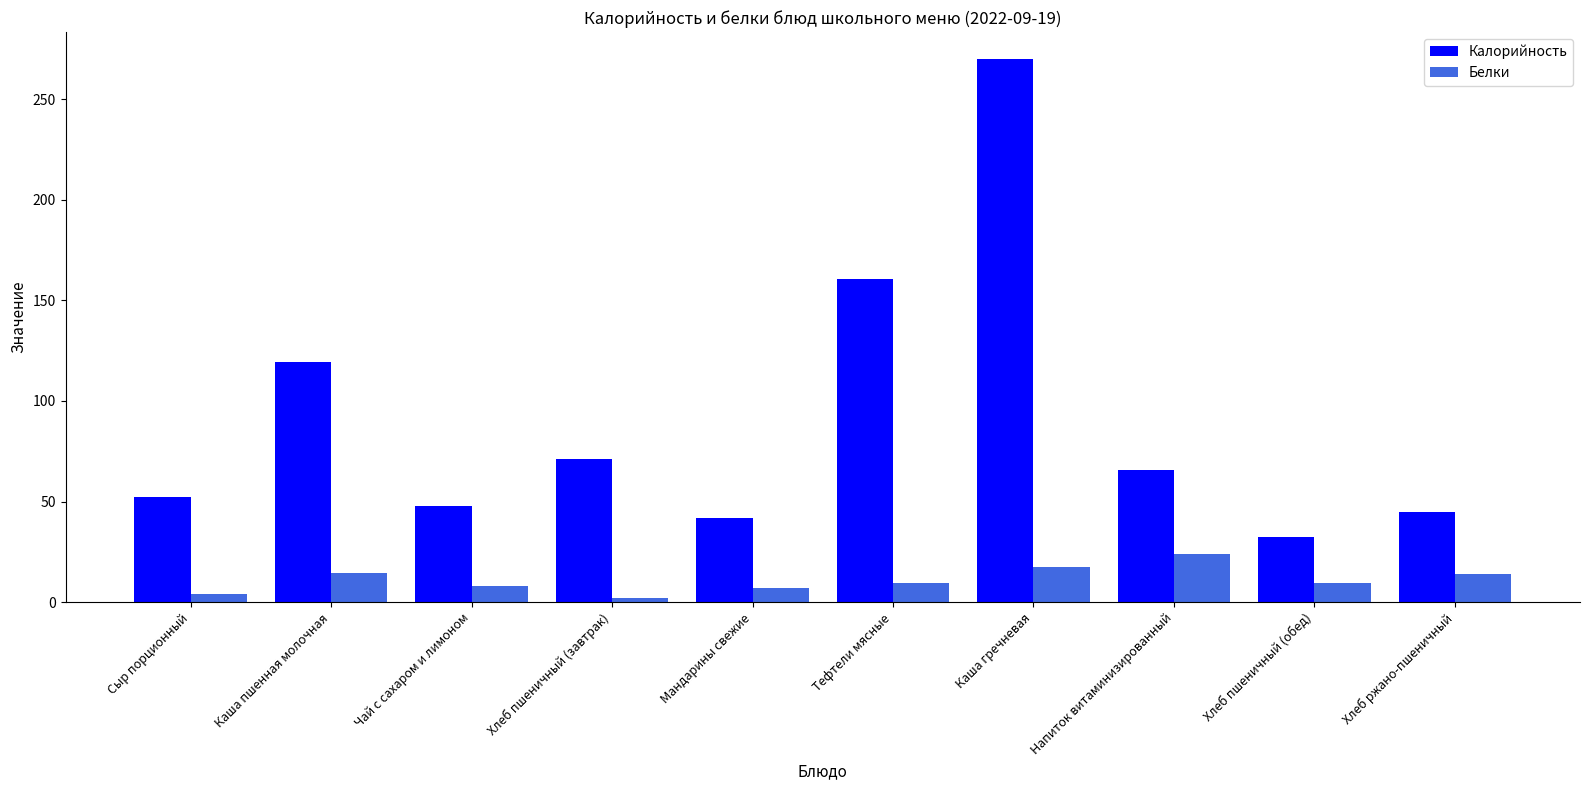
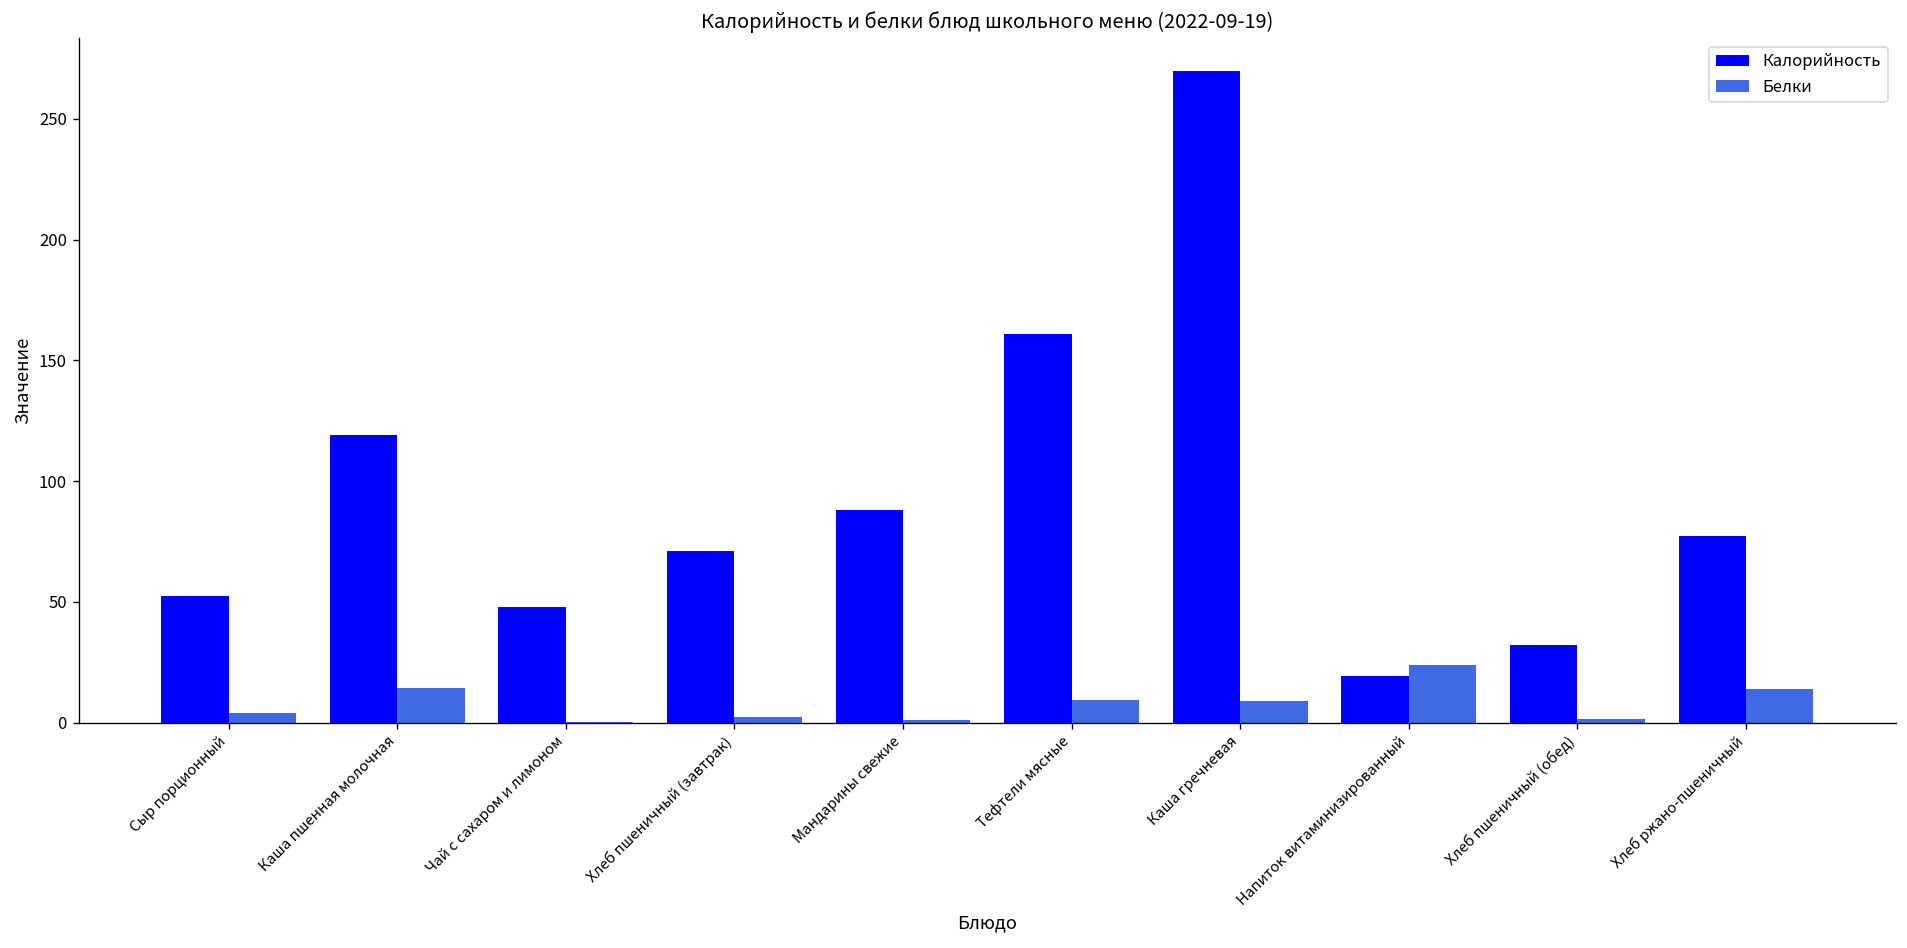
  {
    "Калорийность": {
      "Сыр порционный": 53,
      "Каша пшенная молочная": 119,
      "Чай с сахаром и лимоном": 48,
      "Хлеб пшеничный (завтрак)": 71,
-     "Мандарины свежие": 42,
+     "Мандарины свежие": 88,
      "Тефтели мясные": 161,
      "Каша гречневая": 270,
-     "Напиток витаминизированный": 66,
+     "Напиток витаминизированный": 19,
      "Хлеб пшеничный (обед)": 32,
-     "Хлеб ржано-пшеничный": 45
+     "Хлеб ржано-пшеничный": 77
    },
    "Белки": {
      "Сыр порционный": 4,
      "Каша пшенная молочная": 14,
-     "Чай с сахаром и лимоном": 8,
+     "Чай с сахаром и лимоном": 0,
      "Хлеб пшеничный (завтрак)": 2,
-     "Мандарины свежие": 7,
+     "Мандарины свежие": 1,
      "Тефтели мясные": 9,
-     "Каша гречневая": 17,
+     "Каша гречневая": 9,
      "Напиток витаминизированный": 24,
-     "Хлеб пшеничный (обед)": 10,
+     "Хлеб пшеничный (обед)": 2,
      "Хлеб ржано-пшеничный": 14
    }
  }
